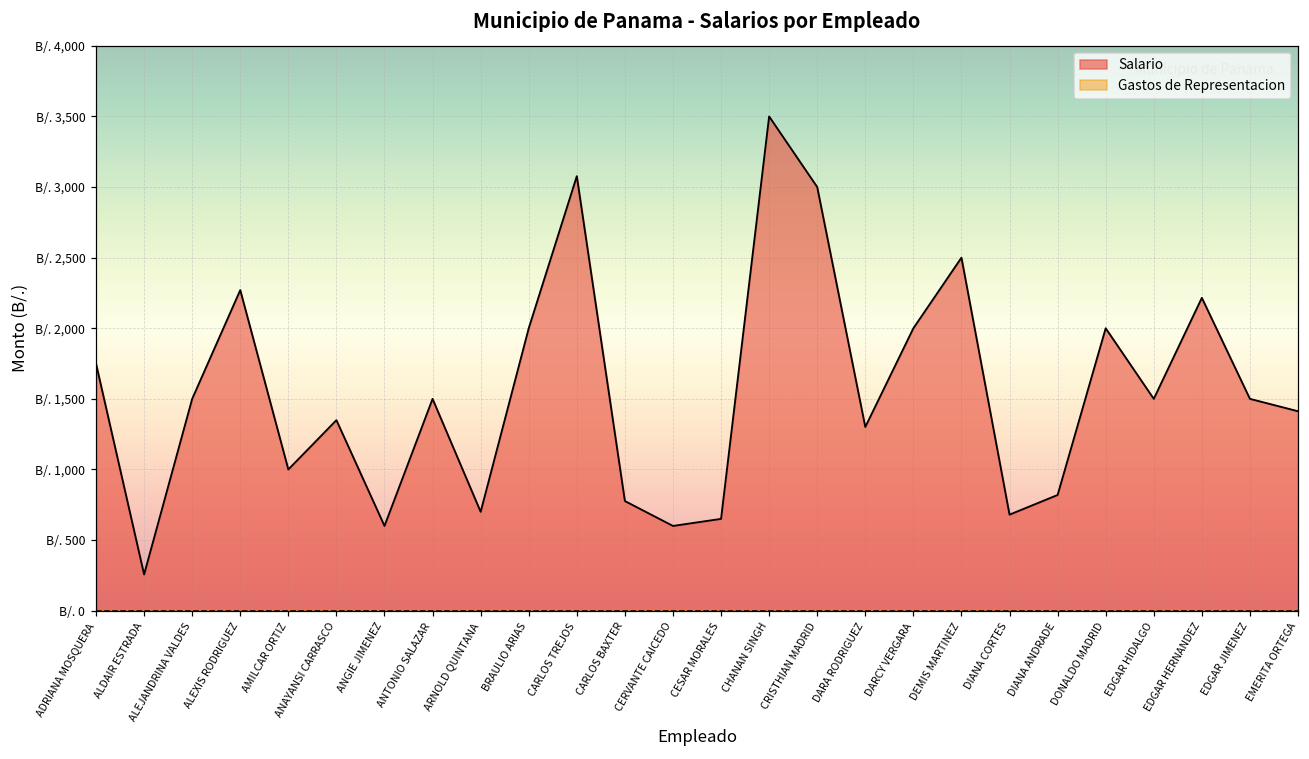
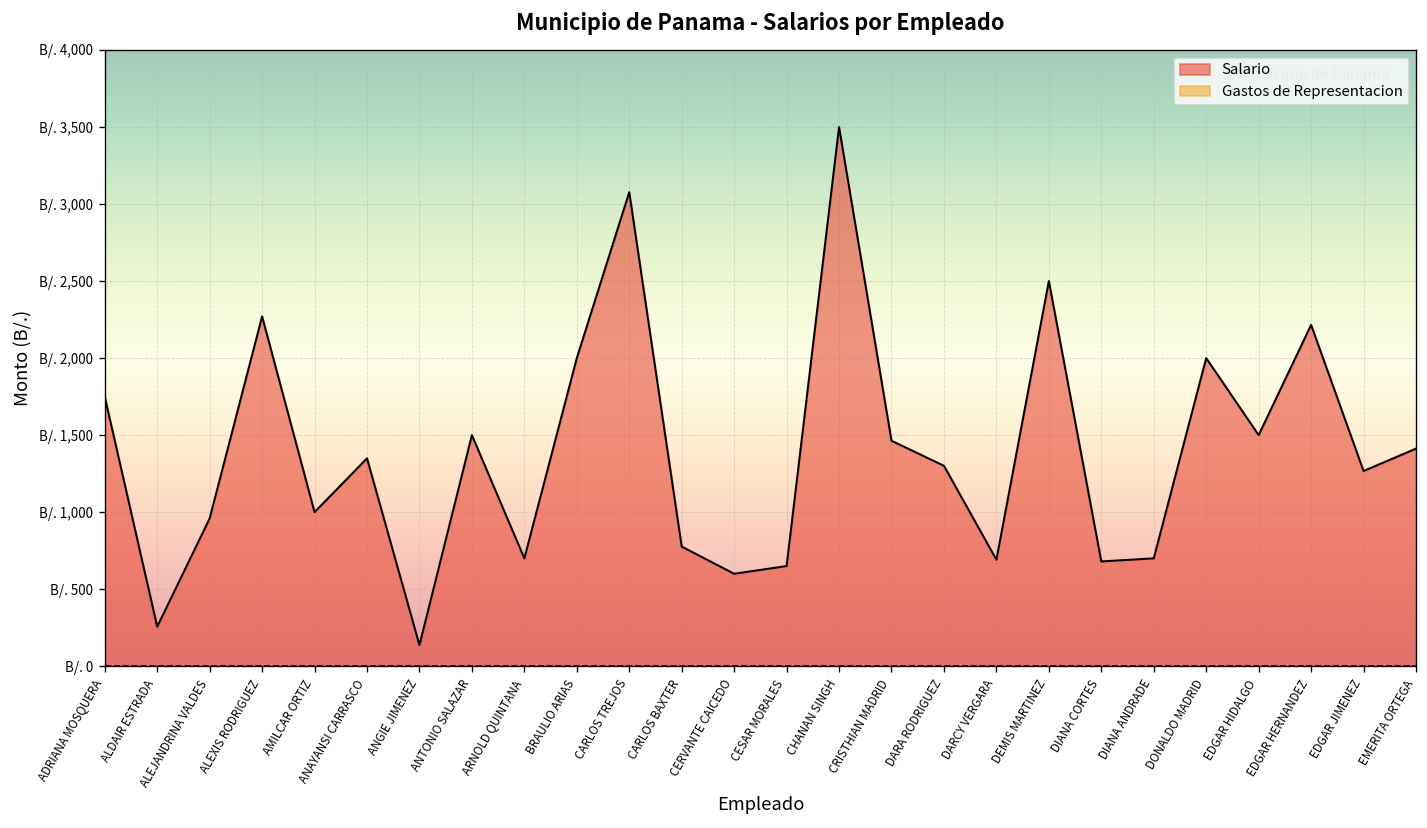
  {
    "Salario": {
      "ADRIANA MOSQUERA": "B/. 1,750",
      "ALDAIR ESTRADA": "B/. 260",
-     "ALEJANDRINA VALDES": "B/. 1,500",
+     "ALEJANDRINA VALDES": "B/. 960",
      "ALEXIS RODRIGUEZ": "B/. 2,270",
      "AMILCAR ORTIZ": "B/. 1,000",
      "ANAYANSI CARRASCO": "B/. 1,350",
-     "ANGIE JIMENEZ": "B/. 600",
+     "ANGIE JIMENEZ": "B/. 140",
      "ANTONIO SALAZAR": "B/. 1,500",
      "ARNOLD QUINTANA": "B/. 700",
      "BRAULIO ARIAS": "B/. 2,000",
      "CARLOS TREJOS": "B/. 3,080",
      "CARLOS BAXTER": "B/. 780",
      "CERVANTE CAICEDO": "B/. 600",
      "CESAR MORALES": "B/. 650",
      "CHANAN SINGH": "B/. 3,500",
-     "CRISTHIAN MADRID": "B/. 3,000",
+     "CRISTHIAN MADRID": "B/. 1,460",
      "DARA RODRIGUEZ": "B/. 1,300",
-     "DARCY VERGARA": "B/. 2,000",
+     "DARCY VERGARA": "B/. 690",
      "DEMIS MARTINEZ": "B/. 2,500",
      "DIANA CORTES": "B/. 680",
-     "DIANA ANDRADE": "B/. 820",
+     "DIANA ANDRADE": "B/. 700",
      "DONALDO MADRID": "B/. 2,000",
      "EDGAR HIDALGO": "B/. 1,500",
      "EDGAR HERNANDEZ": "B/. 2,220",
-     "EDGAR JIMENEZ": "B/. 1,500",
+     "EDGAR JIMENEZ": "B/. 1,270",
      "EMERITA ORTEGA": "B/. 1,410"
    },
    "Gastos de Representacion": {
      "ADRIANA MOSQUERA": "B/. 0",
      "ALDAIR ESTRADA": "B/. 0",
      "ALEJANDRINA VALDES": "B/. 0",
      "ALEXIS RODRIGUEZ": "B/. 0",
      "AMILCAR ORTIZ": "B/. 0",
      "ANAYANSI CARRASCO": "B/. 0",
      "ANGIE JIMENEZ": "B/. 0",
      "ANTONIO SALAZAR": "B/. 0",
      "ARNOLD QUINTANA": "B/. 0",
      "BRAULIO ARIAS": "B/. 0",
      "CARLOS TREJOS": "B/. 0",
      "CARLOS BAXTER": "B/. 0",
      "CERVANTE CAICEDO": "B/. 0",
      "CESAR MORALES": "B/. 0",
      "CHANAN SINGH": "B/. 0",
      "CRISTHIAN MADRID": "B/. 0",
      "DARA RODRIGUEZ": "B/. 0",
      "DARCY VERGARA": "B/. 0",
      "DEMIS MARTINEZ": "B/. 0",
      "DIANA CORTES": "B/. 0",
      "DIANA ANDRADE": "B/. 0",
      "DONALDO MADRID": "B/. 0",
      "EDGAR HIDALGO": "B/. 0",
      "EDGAR HERNANDEZ": "B/. 0",
      "EDGAR JIMENEZ": "B/. 0",
      "EMERITA ORTEGA": "B/. 0"
    }
  }
